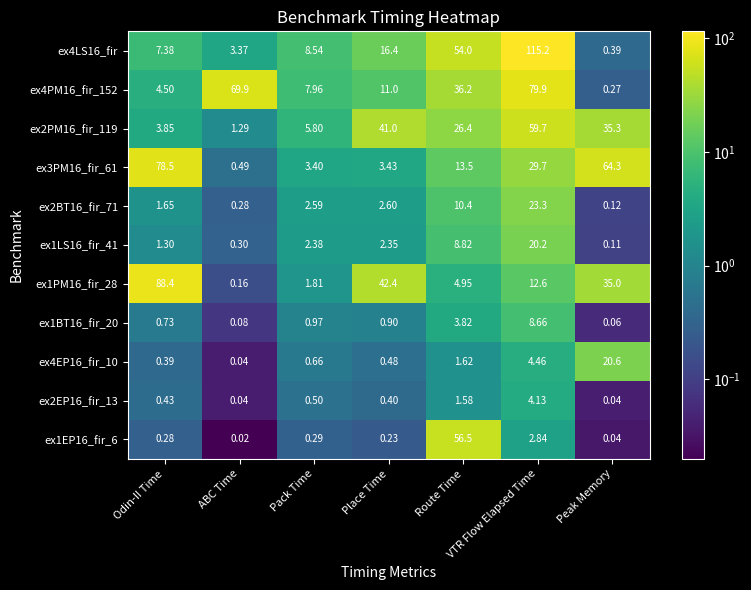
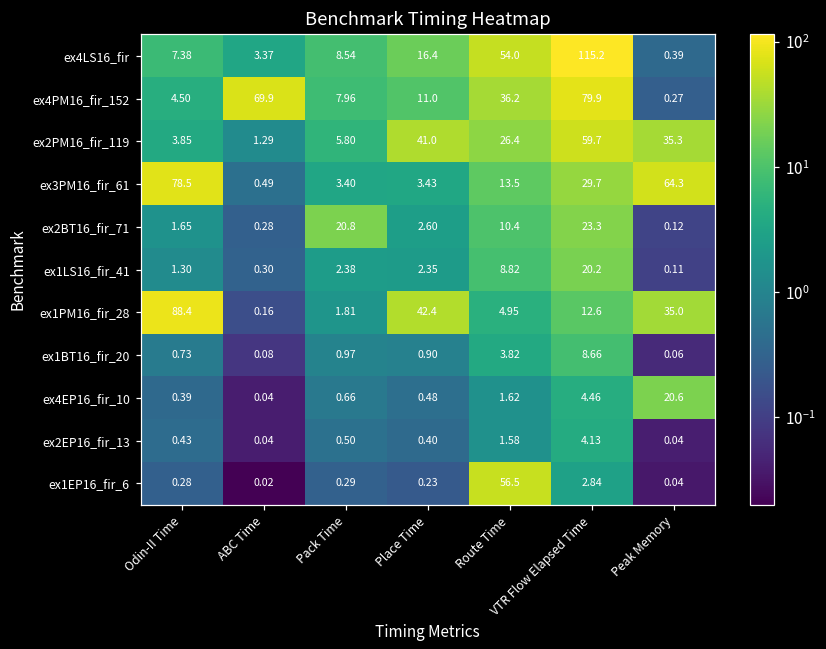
  {
    "ex4LS16_fir": {
      "Odin-II Time": 7.38,
      "ABC Time": 3.37,
      "Pack Time": 8.54,
      "Place Time": 16.4,
      "Route Time": 54.0,
      "VTR Flow Elapsed Time": 115.2,
      "Peak Memory": 0.39
    },
    "ex4PM16_fir_152": {
      "Odin-II Time": 4.50,
      "ABC Time": 69.9,
      "Pack Time": 7.96,
      "Place Time": 11.0,
      "Route Time": 36.2,
      "VTR Flow Elapsed Time": 79.9,
      "Peak Memory": 0.27
    },
    "ex2PM16_fir_119": {
      "Odin-II Time": 3.85,
      "ABC Time": 1.29,
      "Pack Time": 5.80,
      "Place Time": 41.0,
      "Route Time": 26.4,
      "VTR Flow Elapsed Time": 59.7,
      "Peak Memory": 35.3
    },
    "ex3PM16_fir_61": {
      "Odin-II Time": 78.5,
      "ABC Time": 0.49,
      "Pack Time": 3.40,
      "Place Time": 3.43,
      "Route Time": 13.5,
      "VTR Flow Elapsed Time": 29.7,
      "Peak Memory": 64.3
    },
    "ex2BT16_fir_71": {
      "Odin-II Time": 1.65,
      "ABC Time": 0.28,
-     "Pack Time": 2.59,
+     "Pack Time": 20.8,
      "Place Time": 2.60,
      "Route Time": 10.4,
      "VTR Flow Elapsed Time": 23.3,
      "Peak Memory": 0.12
    },
    "ex1LS16_fir_41": {
      "Odin-II Time": 1.30,
      "ABC Time": 0.30,
      "Pack Time": 2.38,
      "Place Time": 2.35,
      "Route Time": 8.82,
      "VTR Flow Elapsed Time": 20.2,
      "Peak Memory": 0.11
    },
    "ex1PM16_fir_28": {
      "Odin-II Time": 88.4,
      "ABC Time": 0.16,
      "Pack Time": 1.81,
      "Place Time": 42.4,
      "Route Time": 4.95,
      "VTR Flow Elapsed Time": 12.6,
      "Peak Memory": 35.0
    },
    "ex1BT16_fir_20": {
      "Odin-II Time": 0.73,
      "ABC Time": 0.08,
      "Pack Time": 0.97,
      "Place Time": 0.90,
      "Route Time": 3.82,
      "VTR Flow Elapsed Time": 8.66,
      "Peak Memory": 0.06
    },
    "ex4EP16_fir_10": {
      "Odin-II Time": 0.39,
      "ABC Time": 0.04,
      "Pack Time": 0.66,
      "Place Time": 0.48,
      "Route Time": 1.62,
      "VTR Flow Elapsed Time": 4.46,
      "Peak Memory": 20.6
    },
    "ex2EP16_fir_13": {
      "Odin-II Time": 0.43,
      "ABC Time": 0.04,
      "Pack Time": 0.50,
      "Place Time": 0.40,
      "Route Time": 1.58,
      "VTR Flow Elapsed Time": 4.13,
      "Peak Memory": 0.04
    },
    "ex1EP16_fir_6": {
      "Odin-II Time": 0.28,
      "ABC Time": 0.02,
      "Pack Time": 0.29,
      "Place Time": 0.23,
      "Route Time": 56.5,
      "VTR Flow Elapsed Time": 2.84,
      "Peak Memory": 0.04
    }
  }
